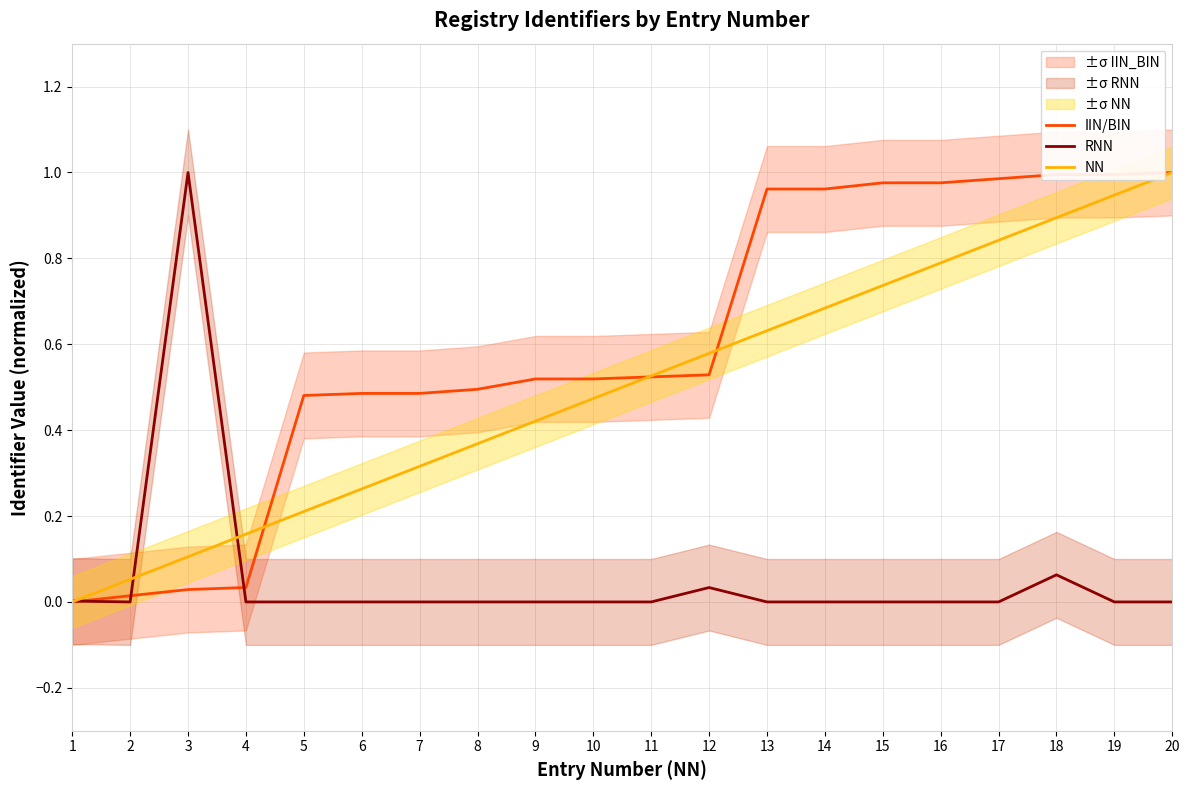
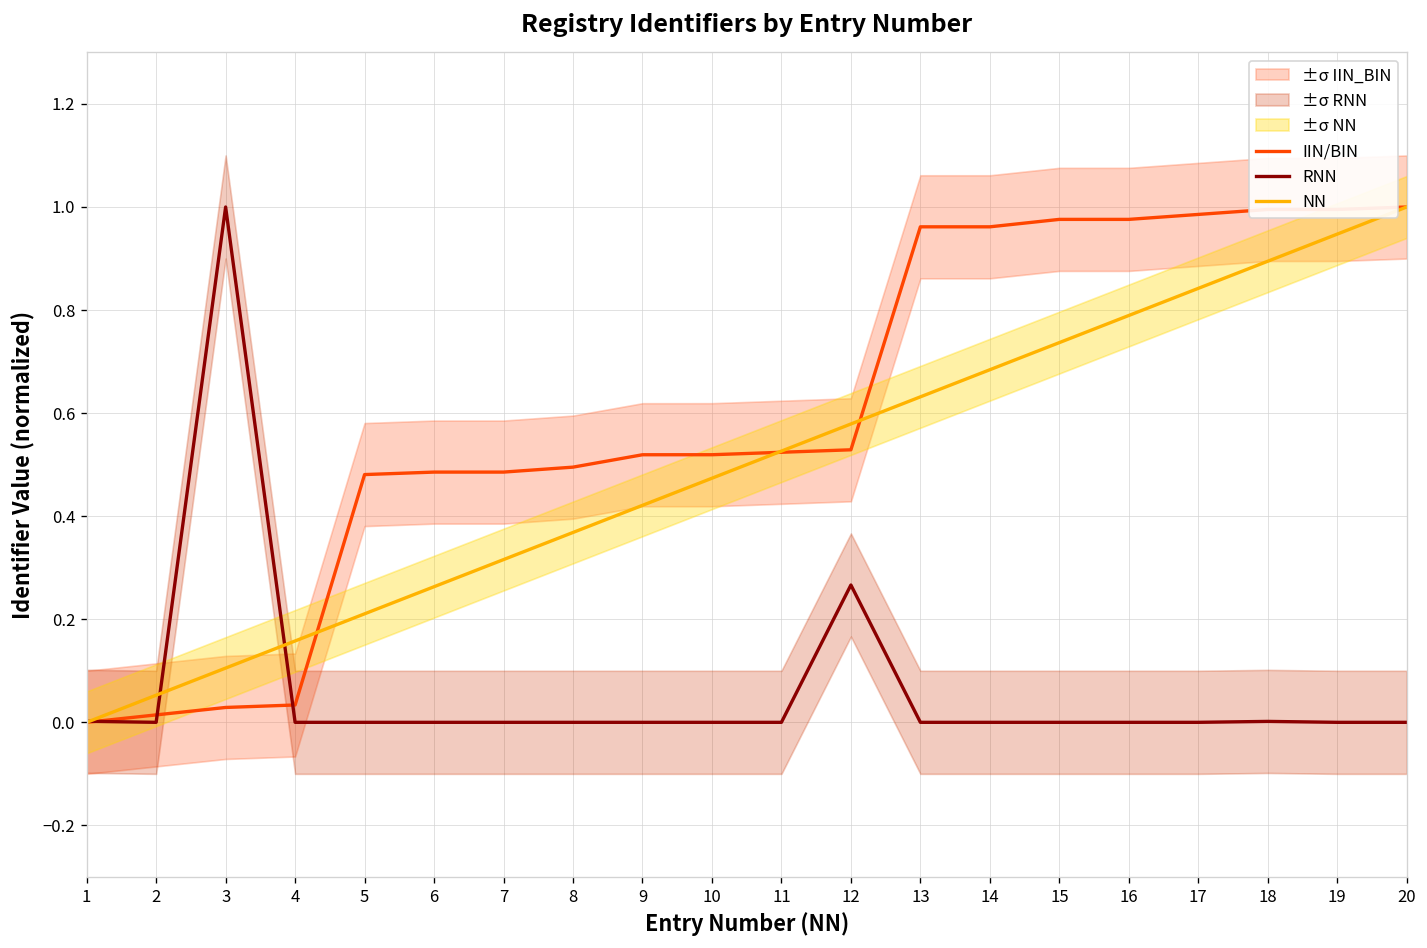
  {
    "RNN": {
      "2": 0.00,
      "3": 1.00,
      "4": 0.00,
      "5": 0.00,
      "6": 0.00,
      "7": 0.00,
      "8": 0.00,
      "9": 0.00,
      "10": 0.00,
      "11": 0.00,
-     "12": 0.03,
+     "12": 0.27,
      "13": 0.00,
      "14": 0.00,
      "15": 0.00,
      "16": 0.00,
      "17": 0.00,
-     "18": 0.06,
+     "18": 0.00,
      "19": 0.00,
      "20": 0.00
    }
  }
